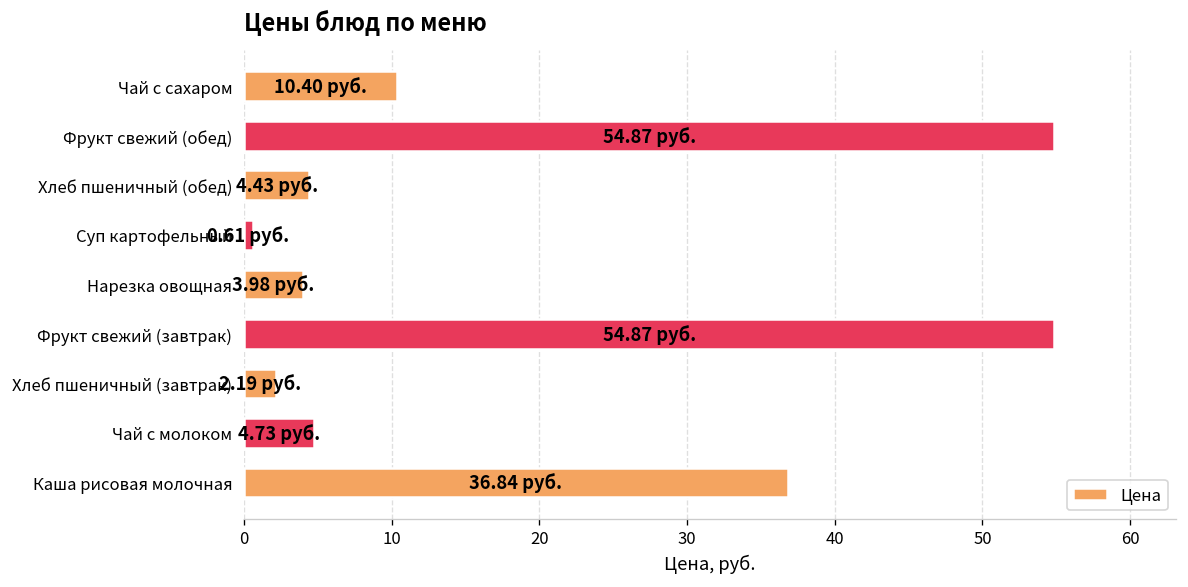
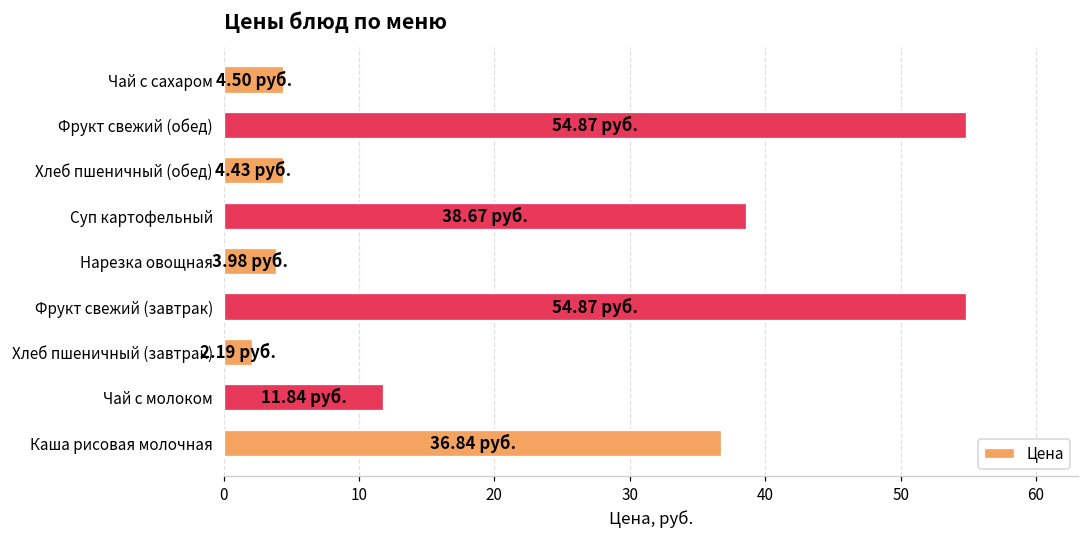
  {
-   "Чай с сахаром": 10.40,
+   "Чай с сахаром": 4.50,
    "Фрукт свежий (обед)": 54.87,
    "Хлеб пшеничный (обед)": 4.43,
-   "Суп картофельный": 0.61,
+   "Суп картофельный": 38.67,
    "Нарезка овощная": 3.98,
    "Фрукт свежий (завтрак)": 54.87,
    "Хлеб пшеничный (завтрак)": 2.19,
-   "Чай с молоком": 4.73,
+   "Чай с молоком": 11.84,
    "Каша рисовая молочная": 36.84
  }
